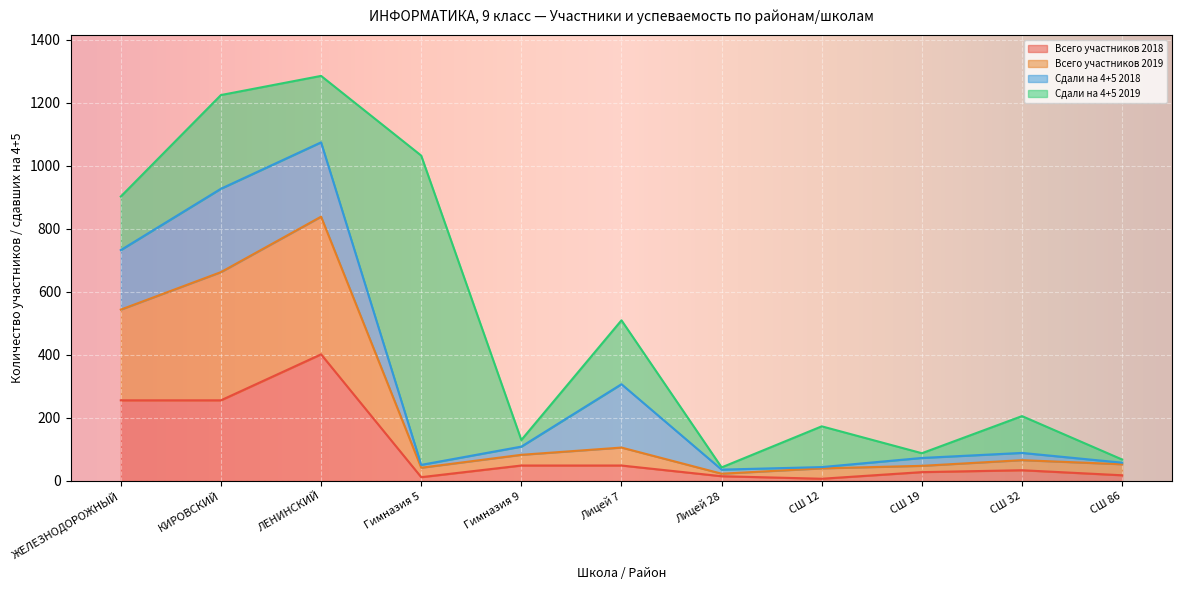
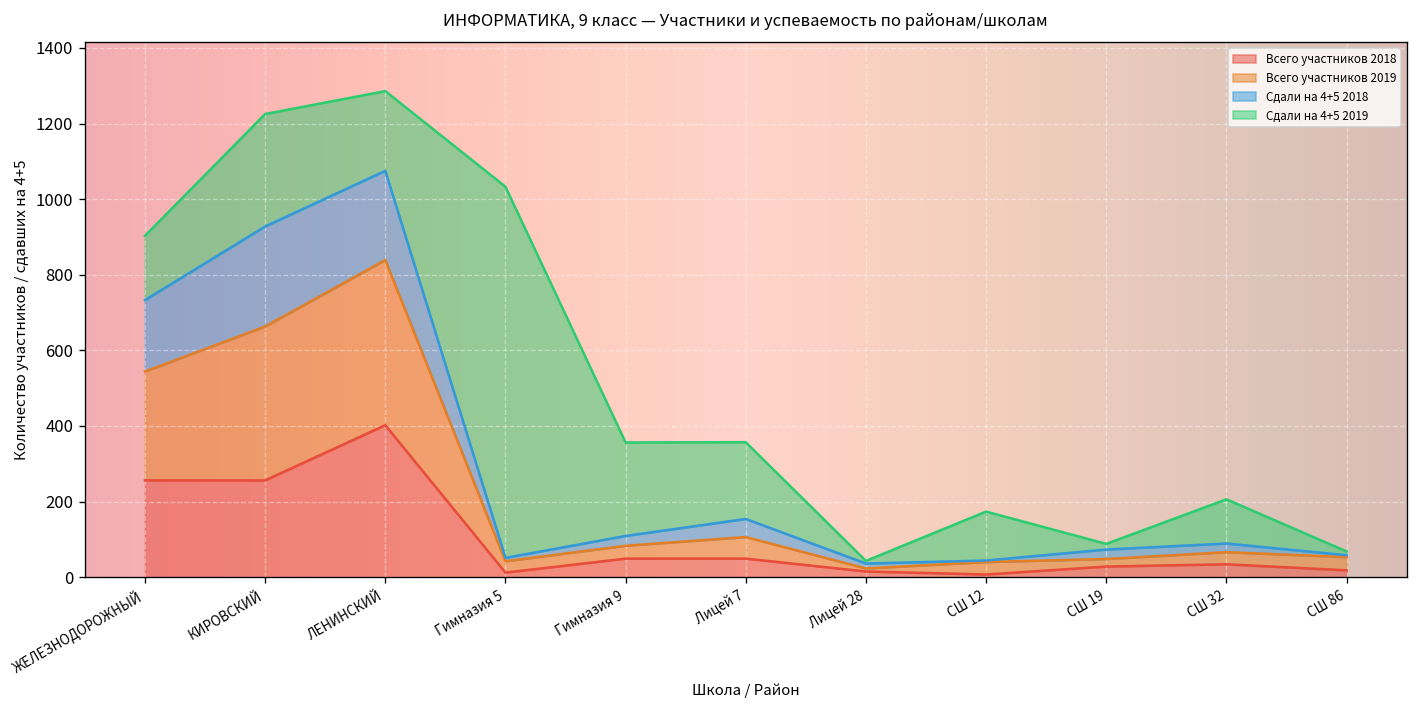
  {
    "Сдали на 4+5 2018": {
      "ЖЕЛЕЗНОДОРОЖНЫЙ": 190,
      "КИРОВСКИЙ": 260,
      "ЛЕНИНСКИЙ": 240,
      "Гимназия 5": 10,
      "Гимназия 9": 30,
-     "Лицей 7": 200,
+     "Лицей 7": 50,
      "СШ 19": 20,
      "СШ 32": 20
    },
    "Сдали на 4+5 2019": {
      "ЖЕЛЕЗНОДОРОЖНЫЙ": 170,
      "КИРОВСКИЙ": 300,
      "ЛЕНИНСКИЙ": 210,
      "Гимназия 5": 980,
-     "Гимназия 9": 20,
+     "Гимназия 9": 250,
      "Лицей 7": 200,
      "СШ 12": 130,
      "СШ 19": 20,
      "СШ 32": 120,
      "СШ 86": 10
    }
  }
